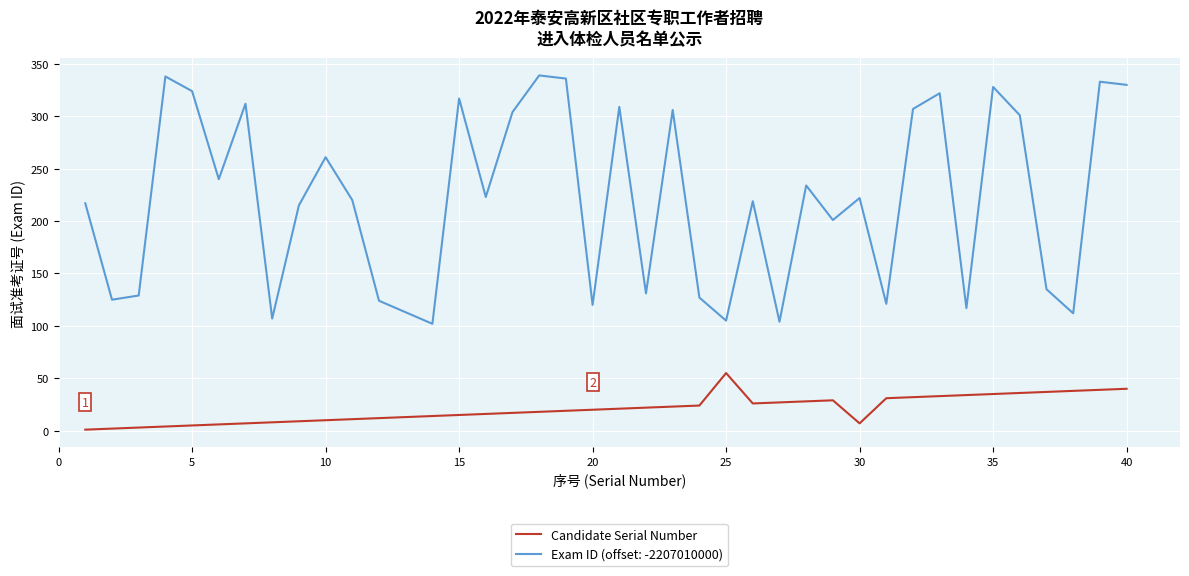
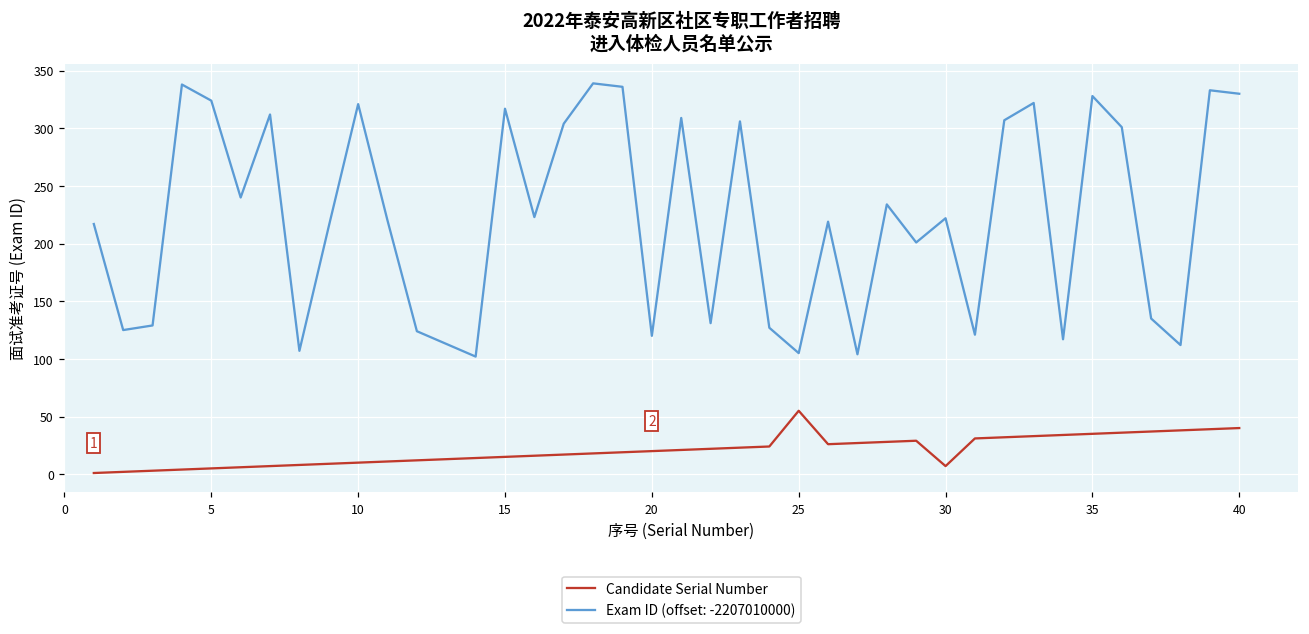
  {
    "Candidate Serial Number": {
      "5": 5,
      "10": 10,
      "15": 15,
      "25": 55,
      "30": 7,
      "35": 35,
      "40": 40
    },
    "Exam ID (offset: -2207010000)": {
      "5": 324,
-     "10": 261,
+     "10": 321,
      "15": 317,
      "20": 120,
      "25": 105,
      "30": 222,
      "35": 328,
      "40": 330
    }
  }
